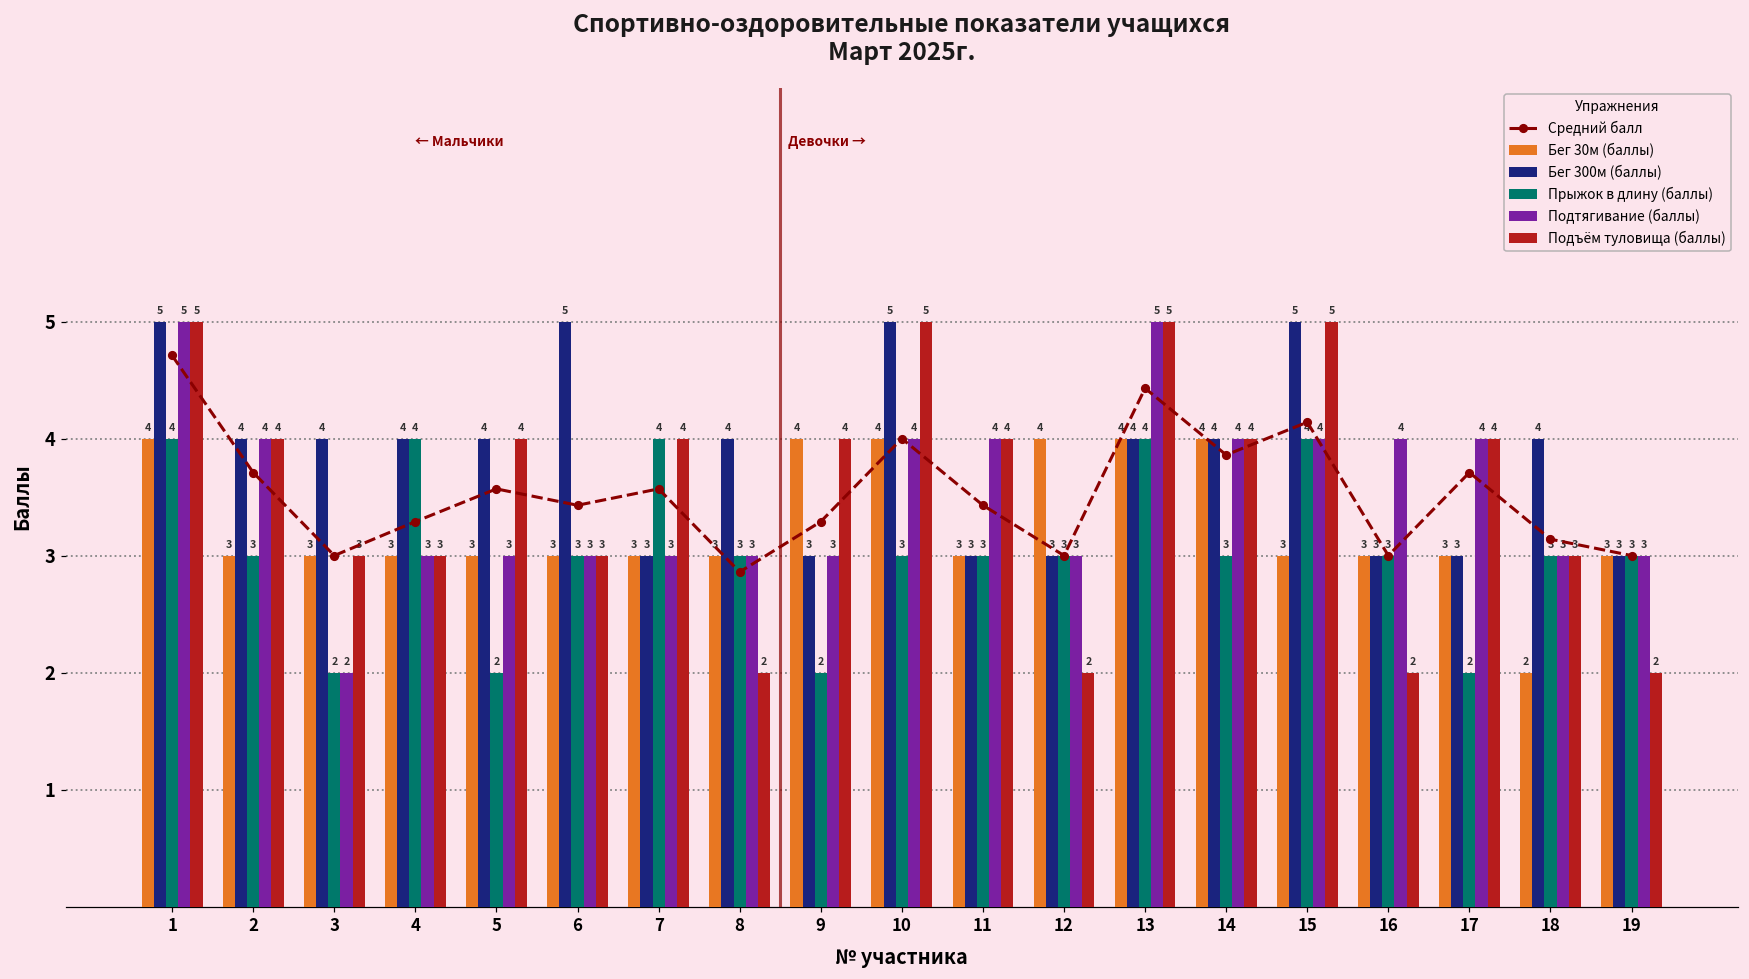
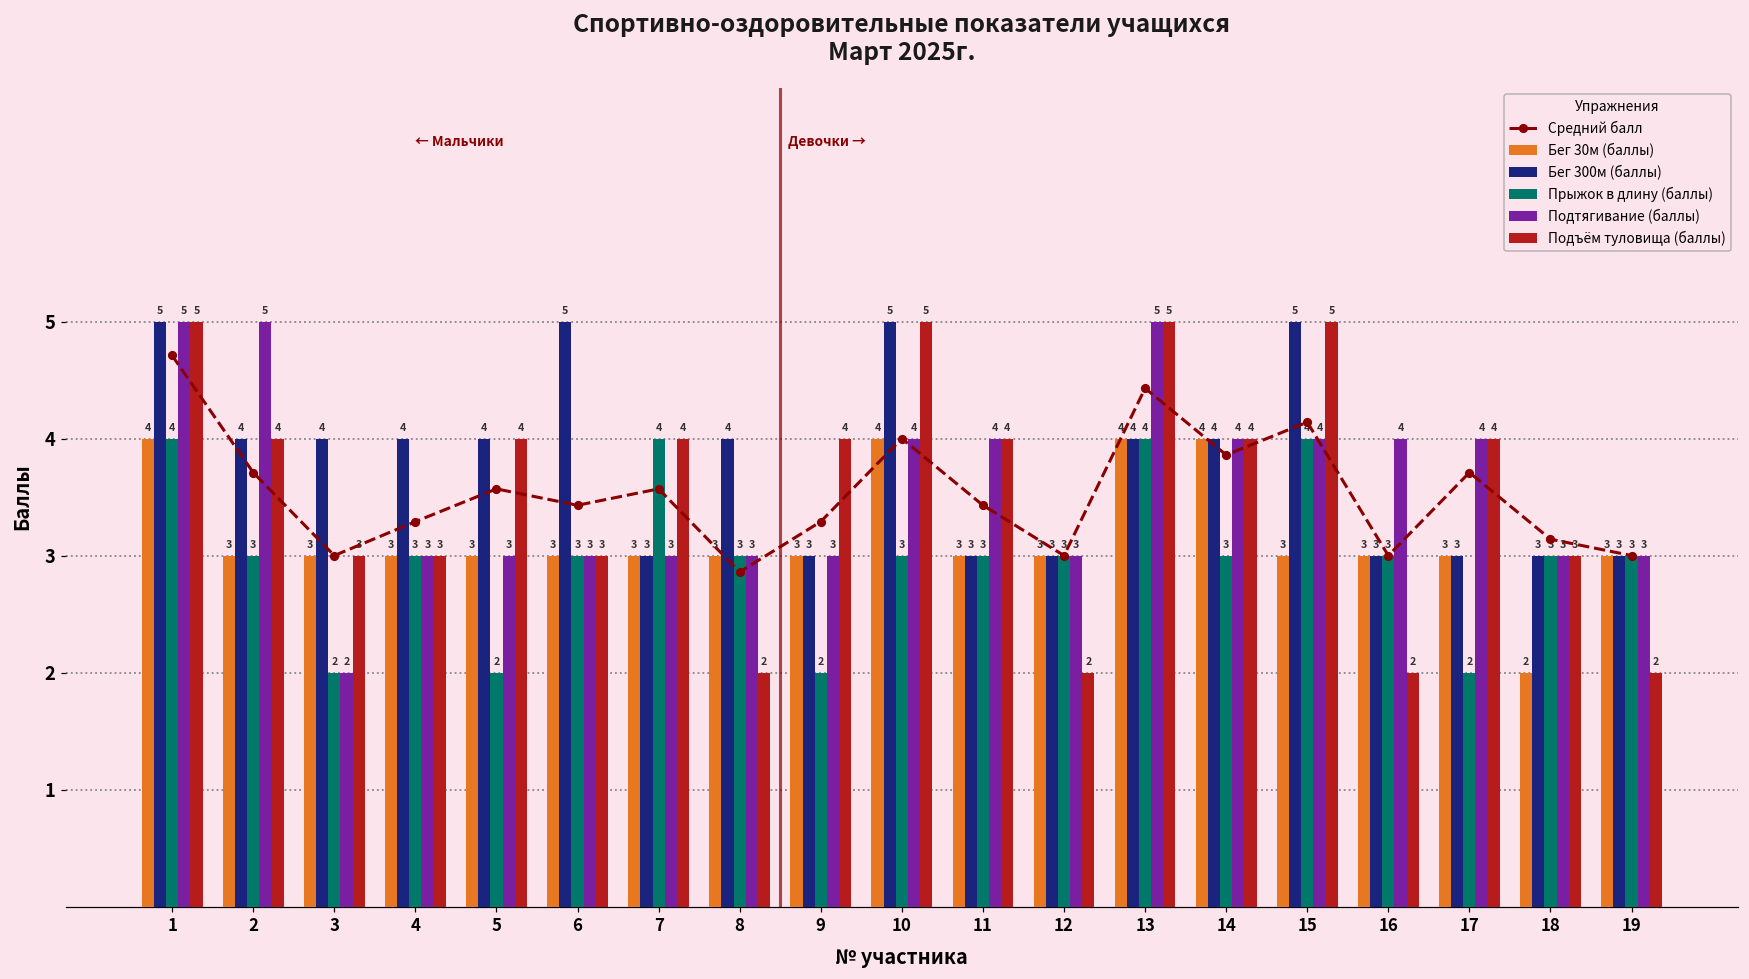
  {
    "Бег 30м (баллы)": {
      "1": 4,
      "2": 3,
      "3": 3,
      "4": 3,
      "5": 3,
      "6": 3,
      "7": 3,
      "8": 3,
-     "9": 4,
+     "9": 3,
      "10": 4,
      "11": 3,
-     "12": 4,
+     "12": 3,
      "13": 4,
      "14": 4,
      "15": 3,
      "16": 3,
      "17": 3,
      "18": 2,
      "19": 3
    },
    "Бег 300м (баллы)": {
      "1": 5,
      "2": 4,
      "3": 4,
      "4": 4,
      "5": 4,
      "6": 5,
      "7": 3,
      "8": 4,
      "9": 3,
      "10": 5,
      "11": 3,
      "12": 3,
      "13": 4,
      "14": 4,
      "15": 5,
      "16": 3,
      "17": 3,
-     "18": 4,
+     "18": 3,
      "19": 3
    },
    "Прыжок в длину (баллы)": {
      "1": 4,
      "2": 3,
      "3": 2,
-     "4": 4,
+     "4": 3,
      "5": 2,
      "6": 3,
      "7": 4,
      "8": 3,
      "9": 2,
      "10": 3,
      "11": 3,
      "12": 3,
      "13": 4,
      "14": 3,
      "16": 3,
      "17": 2,
      "19": 3
    },
    "Подтягивание (баллы)": {
      "1": 5,
-     "2": 4,
+     "2": 5,
      "3": 2,
      "4": 3,
      "5": 3,
      "6": 3,
      "7": 3,
      "8": 3,
      "9": 3,
      "10": 4,
      "11": 4,
      "12": 3,
      "13": 5,
      "14": 4,
      "15": 4,
      "16": 4,
      "17": 4,
      "18": 3,
      "19": 3
    }
  }
